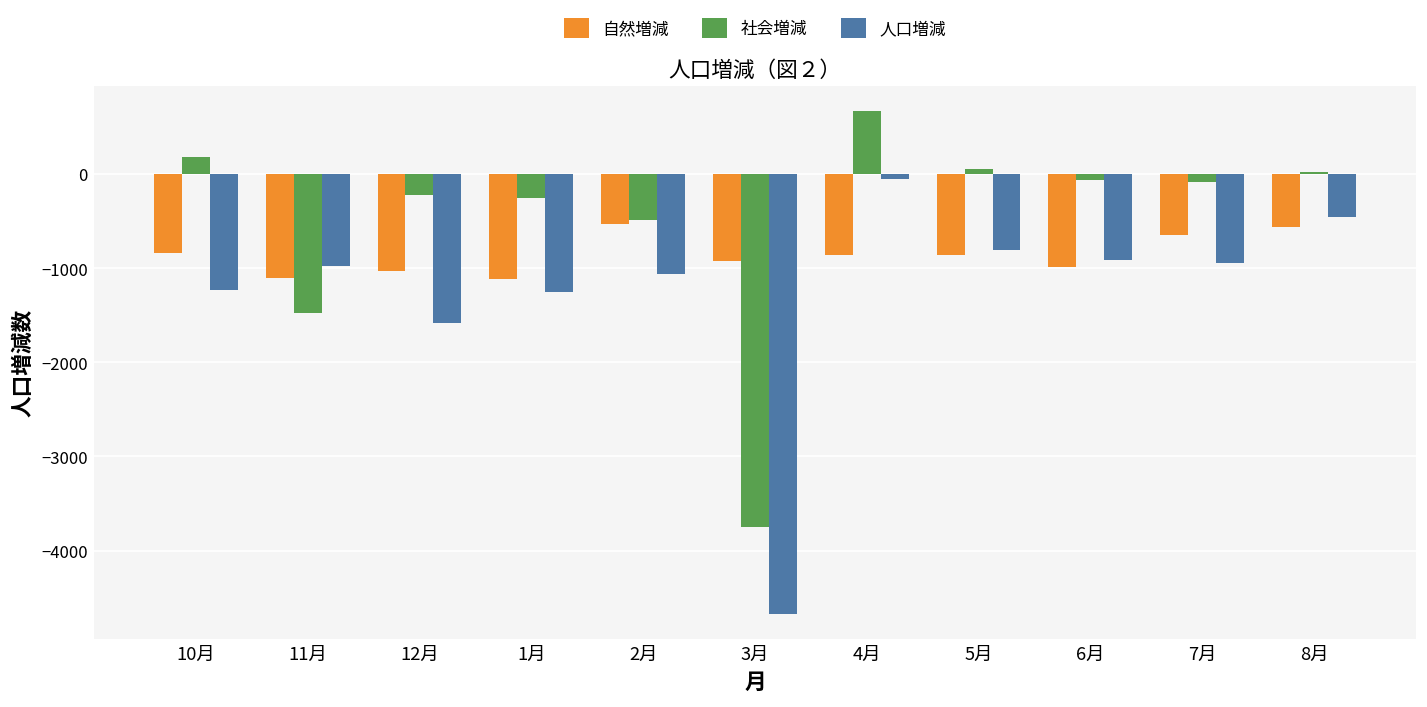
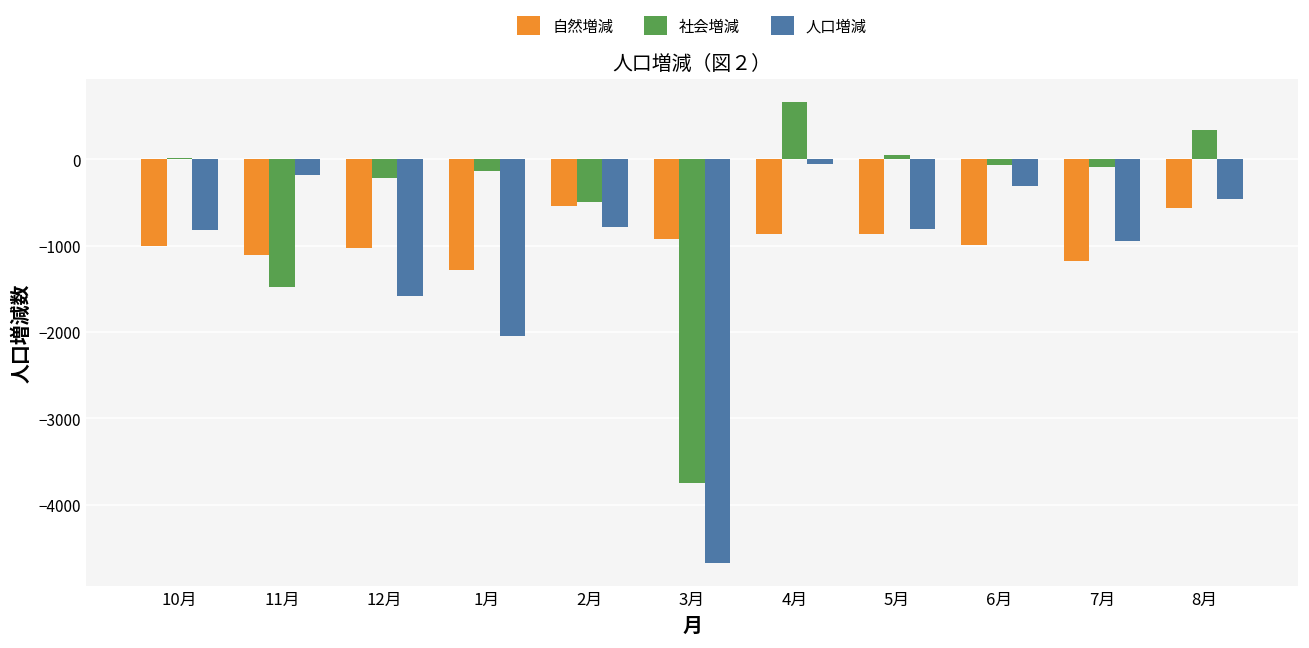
  {
    "自然増減": {
-     "10月": -800,
+     "10月": -1000,
      "11月": -1100,
      "12月": -1000,
-     "1月": -1100,
+     "1月": -1300,
      "2月": -500,
      "3月": -900,
      "4月": -900,
      "5月": -900,
      "6月": -1000,
-     "7月": -700,
+     "7月": -1200,
      "8月": -600
    },
    "社会増減": {
-     "10月": 200,
+     "10月": 0,
      "11月": -1500,
      "12月": -200,
-     "1月": -300,
+     "1月": -100,
      "2月": -500,
      "3月": -3700,
      "4月": 700,
      "5月": 100,
      "6月": -100,
      "7月": -100,
-     "8月": 0
+     "8月": 300
    },
    "人口増減": {
-     "10月": -1200,
-     "11月": -1000,
+     "10月": -800,
+     "11月": -200,
      "12月": -1600,
-     "1月": -1300,
-     "2月": -1100,
+     "1月": -2000,
+     "2月": -800,
      "3月": -4700,
      "4月": -100,
      "5月": -800,
-     "6月": -900,
+     "6月": -300,
      "7月": -900,
      "8月": -500
    }
  }
